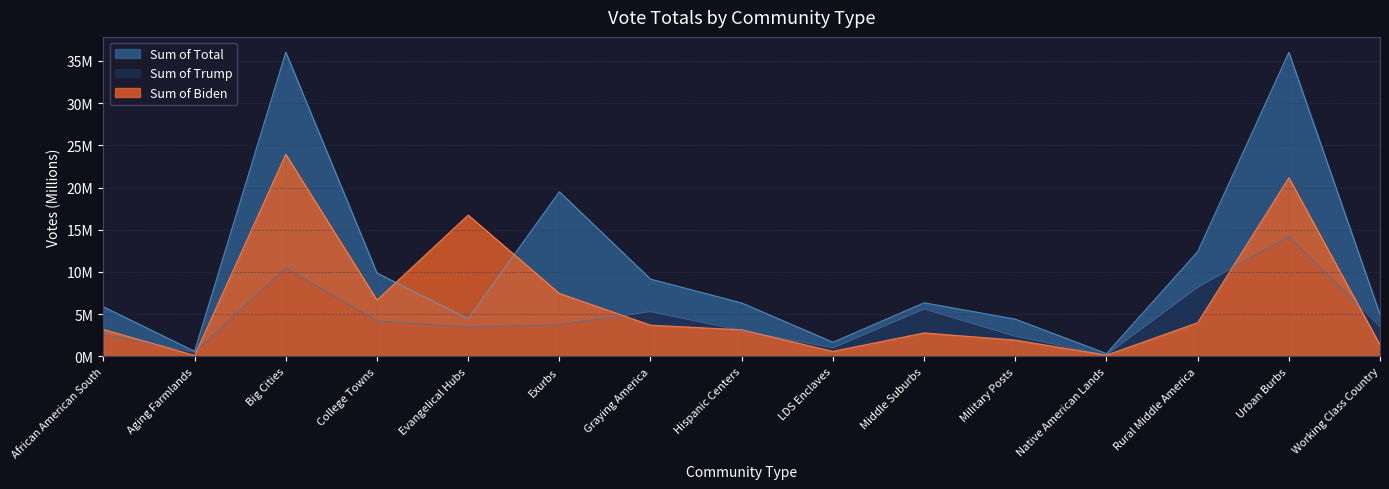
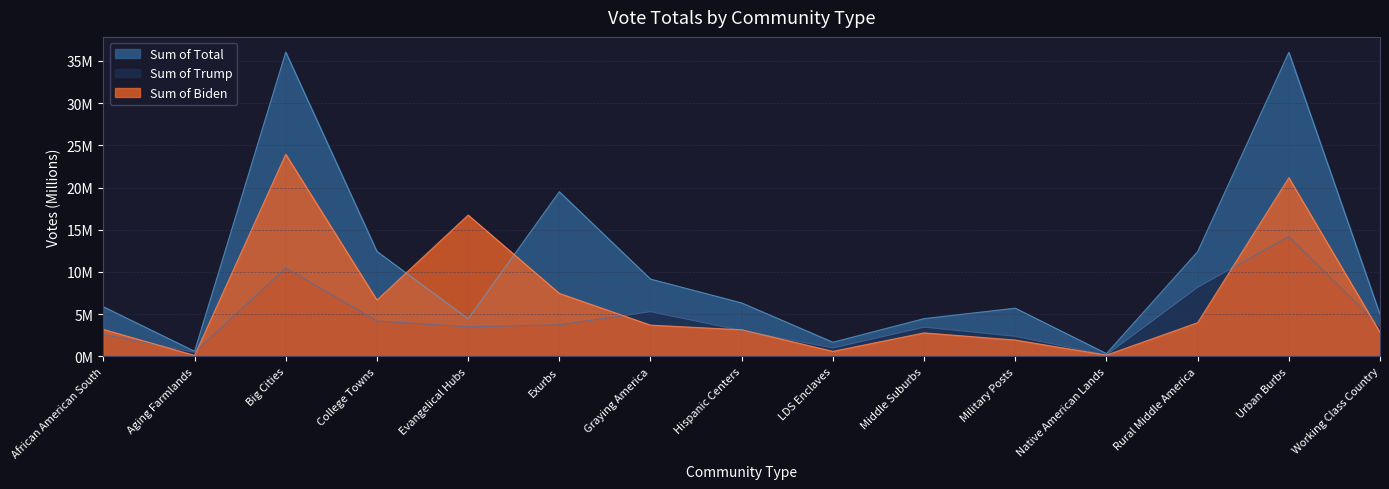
  {
    "Sum of Total": {
      "African American South": 6000000,
      "Big Cities": 36000000,
-     "College Towns": 10000000,
+     "College Towns": 12000000,
      "Evangelical Hubs": 4000000,
      "Exurbs": 20000000,
      "Graying America": 9000000,
      "Hispanic Centers": 6000000,
      "LDS Enclaves": 2000000,
-     "Middle Suburbs": 6000000,
-     "Military Posts": 4000000,
+     "Middle Suburbs": 4000000,
+     "Military Posts": 6000000,
      "Rural Middle America": 12000000,
      "Urban Burbs": 36000000,
      "Working Class Country": 5000000
    },
    "Sum of Trump": {
      "African American South": 3000000,
      "Big Cities": 10000000,
      "College Towns": 4000000,
      "Evangelical Hubs": 4000000,
      "Exurbs": 4000000,
      "Graying America": 5000000,
      "LDS Enclaves": 1000000,
-     "Middle Suburbs": 6000000,
+     "Middle Suburbs": 3000000,
      "Military Posts": 2000000,
      "Rural Middle America": 8000000,
      "Urban Burbs": 14000000,
      "Working Class Country": 4000000
    },
    "Sum of Biden": {
      "African American South": 3000000,
      "Aging Farmlands": 0,
      "Big Cities": 24000000,
      "College Towns": 7000000,
      "Evangelical Hubs": 17000000,
      "Exurbs": 7000000,
      "Graying America": 4000000,
      "LDS Enclaves": 1000000,
      "Middle Suburbs": 3000000,
      "Military Posts": 2000000,
      "Rural Middle America": 4000000,
      "Urban Burbs": 21000000,
-     "Working Class Country": 1000000
+     "Working Class Country": 3000000
    }
  }
